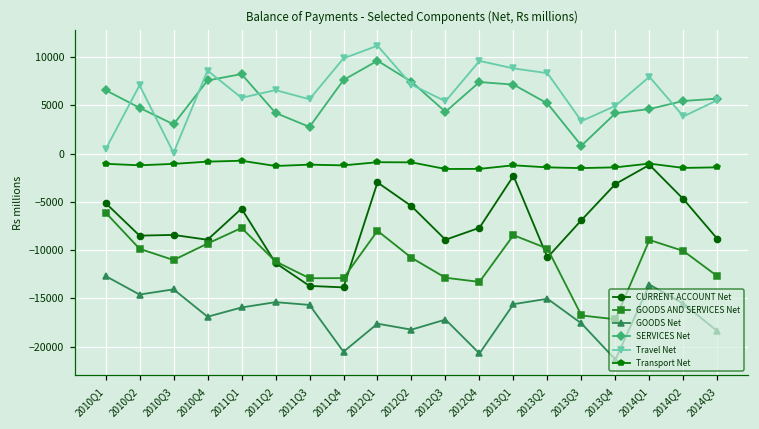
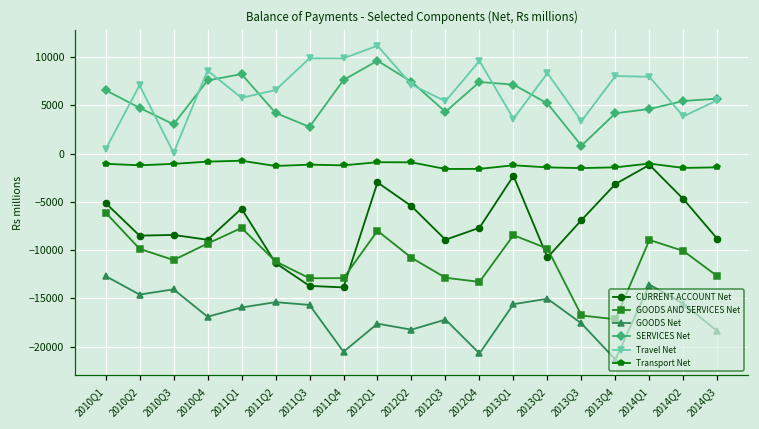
  {
    "Travel Net": {
      "2010Q1": 0,
      "2010Q2": 7000,
      "2010Q3": 0,
      "2010Q4": 9000,
      "2011Q1": 6000,
      "2011Q2": 7000,
-     "2011Q3": 6000,
+     "2011Q3": 10000,
      "2011Q4": 10000,
      "2012Q1": 11000,
      "2012Q2": 7000,
      "2012Q3": 5000,
      "2012Q4": 10000,
-     "2013Q1": 9000,
+     "2013Q1": 4000,
      "2013Q2": 8000,
      "2013Q3": 3000,
-     "2013Q4": 5000,
+     "2013Q4": 8000,
      "2014Q1": 8000,
      "2014Q2": 4000
    }
  }
